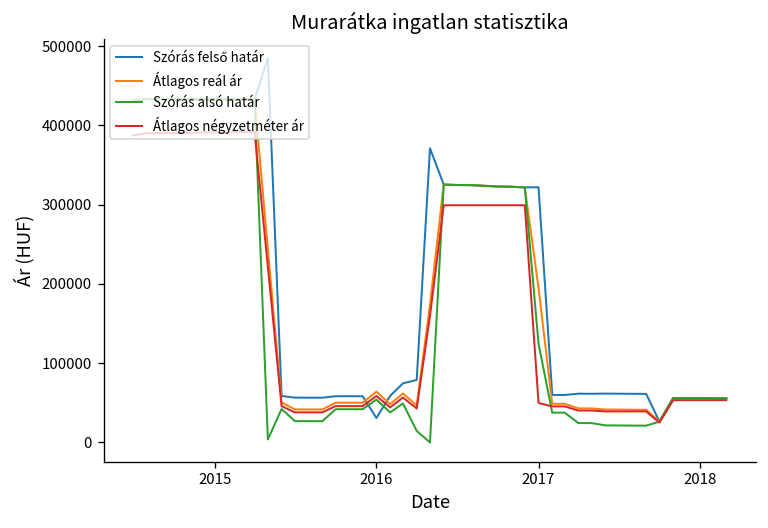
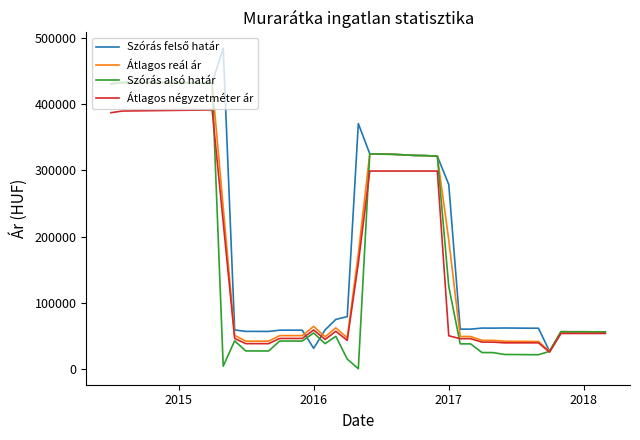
  {
    "Szórás felső határ": {
      "2016": 30000,
-     "2017": 320000
+     "2017": 280000
    },
    "Átlagos reál ár": {
      "2016": 60000,
      "2017": 190000
    },
    "Szórás alsó határ": {
      "2016": 50000,
      "2017": 120000
    },
    "Átlagos négyzetméter ár": {
      "2016": 60000,
      "2017": 50000
    }
  }
